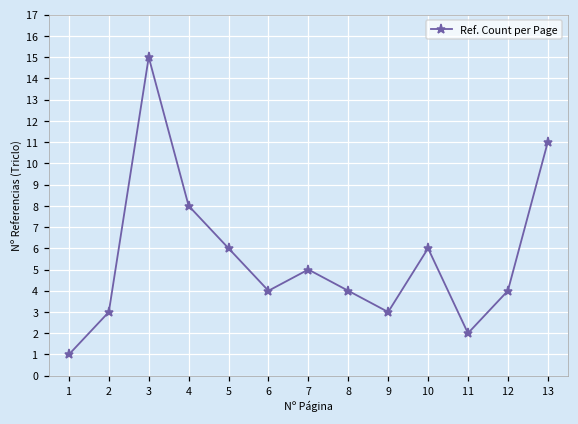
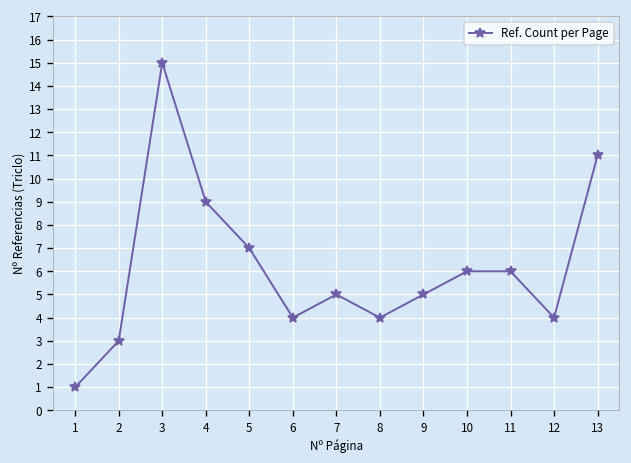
  {
    "1": 1,
    "2": 3,
    "3": 15,
-   "4": 8,
-   "5": 6,
+   "4": 9,
+   "5": 7,
    "6": 4,
    "7": 5,
    "8": 4,
-   "9": 3,
+   "9": 5,
    "10": 6,
-   "11": 2,
+   "11": 6,
    "12": 4,
    "13": 11
  }
